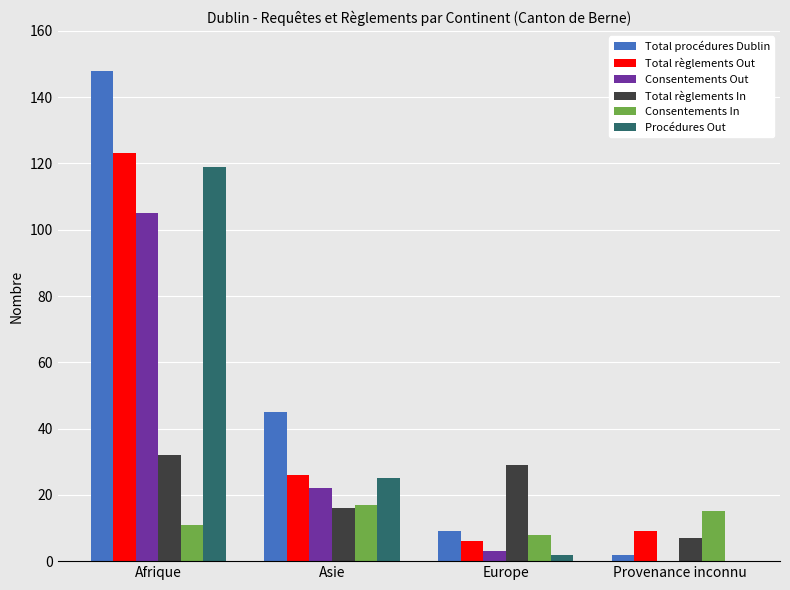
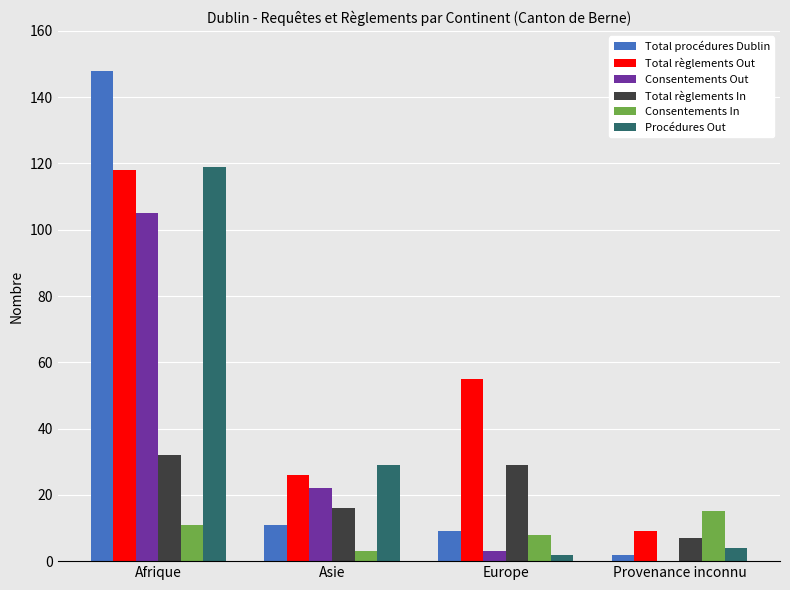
  {
    "Total procédures Dublin": {
      "Afrique": 148,
-     "Asie": 45,
+     "Asie": 11,
      "Europe": 9,
      "Provenance inconnu": 2
    },
    "Total règlements Out": {
-     "Afrique": 123,
+     "Afrique": 118,
      "Asie": 26,
-     "Europe": 6,
+     "Europe": 55,
      "Provenance inconnu": 9
    },
    "Consentements Out": {
      "Afrique": 105,
      "Asie": 22,
      "Europe": 3,
      "Provenance inconnu": 0
    },
    "Total règlements In": {
      "Afrique": 32,
      "Asie": 16,
      "Europe": 29,
      "Provenance inconnu": 7
    },
    "Consentements In": {
      "Afrique": 11,
-     "Asie": 17,
+     "Asie": 3,
      "Europe": 8,
      "Provenance inconnu": 15
    },
    "Procédures Out": {
      "Afrique": 119,
-     "Asie": 25,
+     "Asie": 29,
      "Europe": 2,
-     "Provenance inconnu": 0
+     "Provenance inconnu": 4
    }
  }
